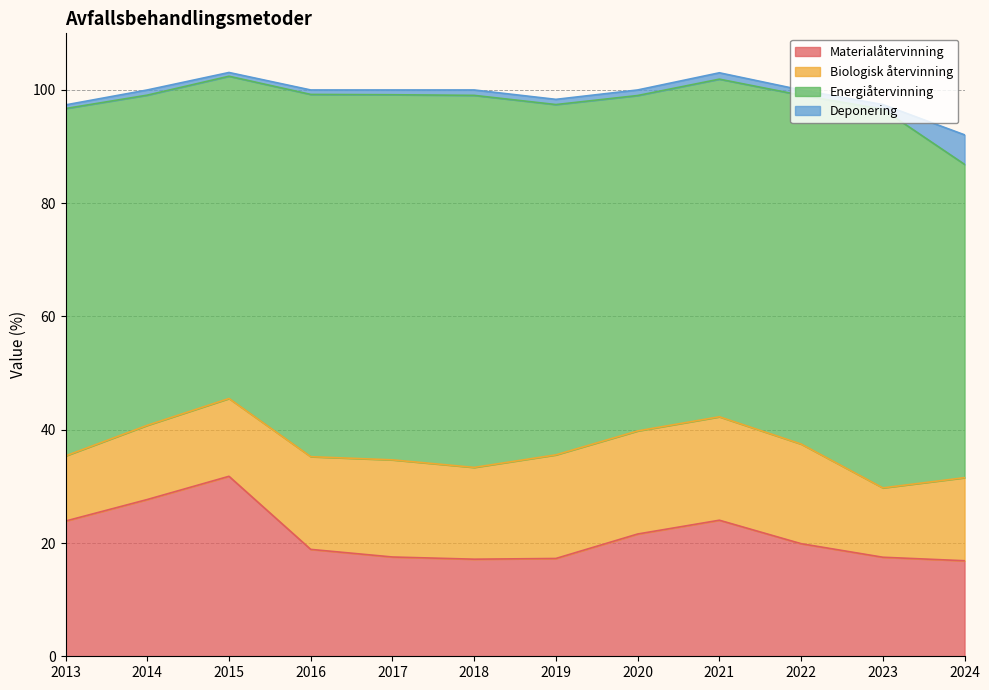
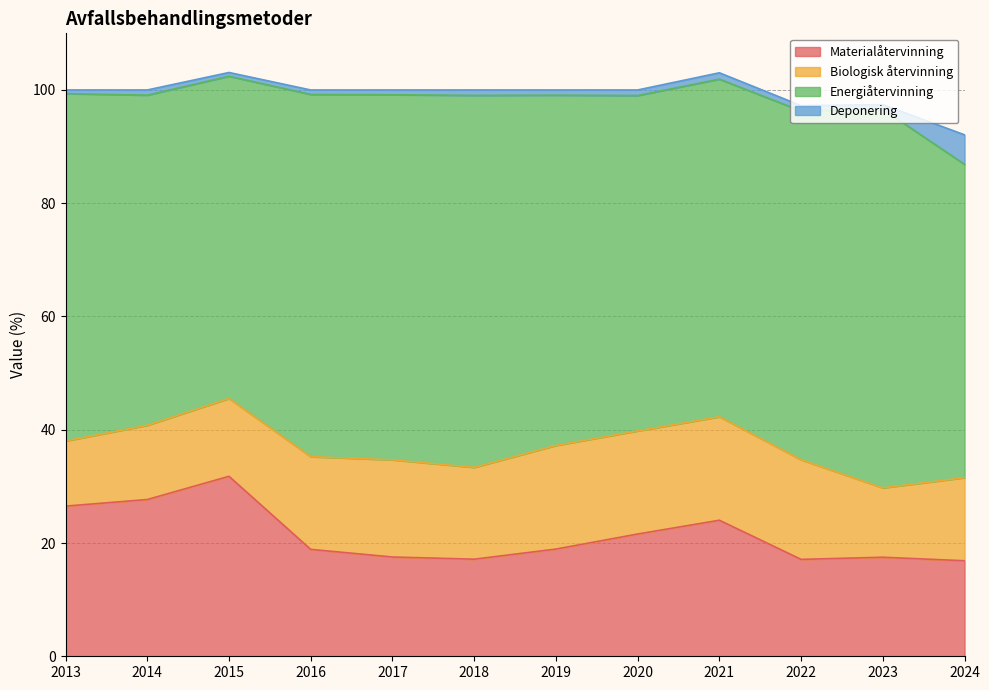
  {
    "Materialåtervinning": {
-     "2013": 24,
+     "2013": 27,
      "2014": 28,
      "2015": 32,
      "2016": 19,
      "2017": 18,
      "2018": 17,
-     "2019": 17,
+     "2019": 19,
      "2020": 22,
      "2021": 24,
-     "2022": 20,
+     "2022": 17,
      "2023": 17,
      "2024": 17
    },
    "Biologisk återvinning": {
      "2013": 12,
      "2014": 13,
      "2015": 14,
      "2016": 16,
      "2017": 17,
      "2018": 16,
      "2019": 18,
      "2020": 18,
      "2021": 18,
      "2022": 18,
      "2023": 12,
      "2024": 15
    },
    "Energiåtervinning": {
      "2013": 61,
      "2014": 58,
      "2015": 57,
      "2016": 64,
      "2017": 64,
      "2018": 66,
      "2019": 62,
      "2020": 59,
      "2021": 60,
      "2024": 55
    },
    "Deponering": {
      "2013": 1,
      "2014": 1,
      "2015": 1,
      "2016": 1,
      "2017": 1,
      "2018": 1,
      "2019": 1,
      "2020": 1,
      "2021": 1,
      "2024": 5
    }
  }
